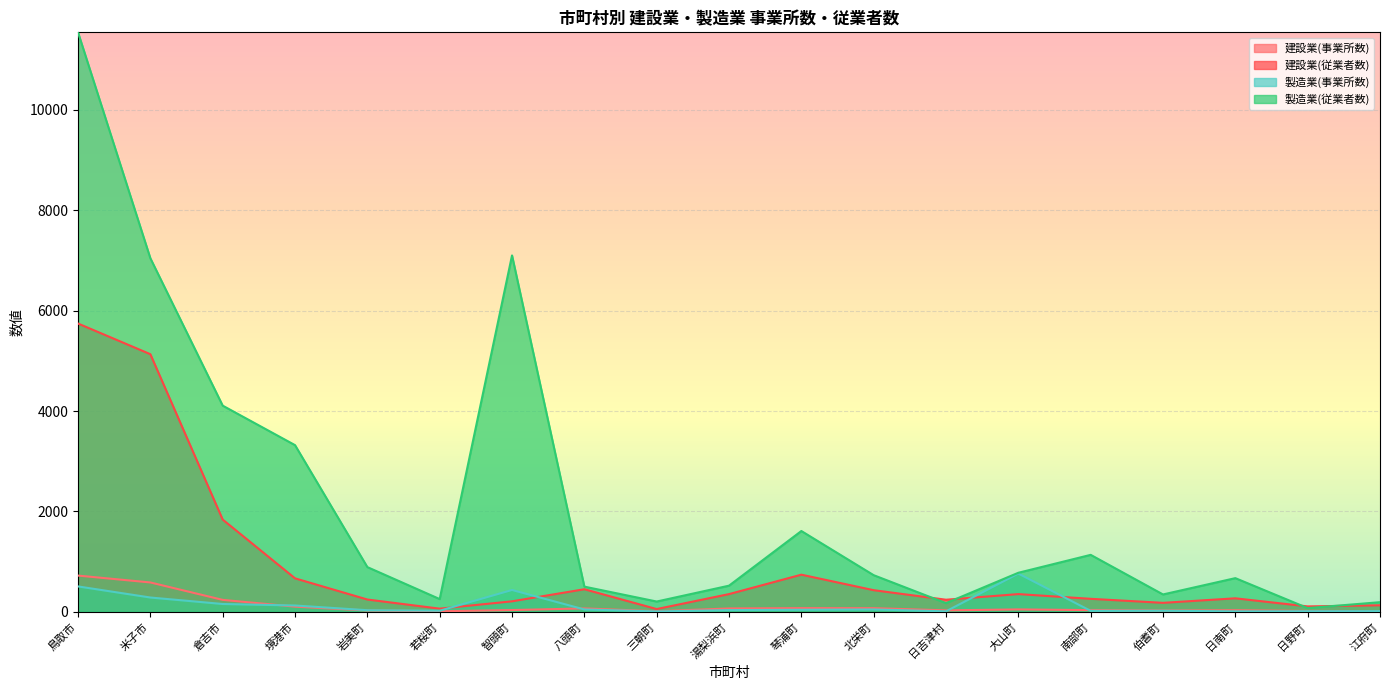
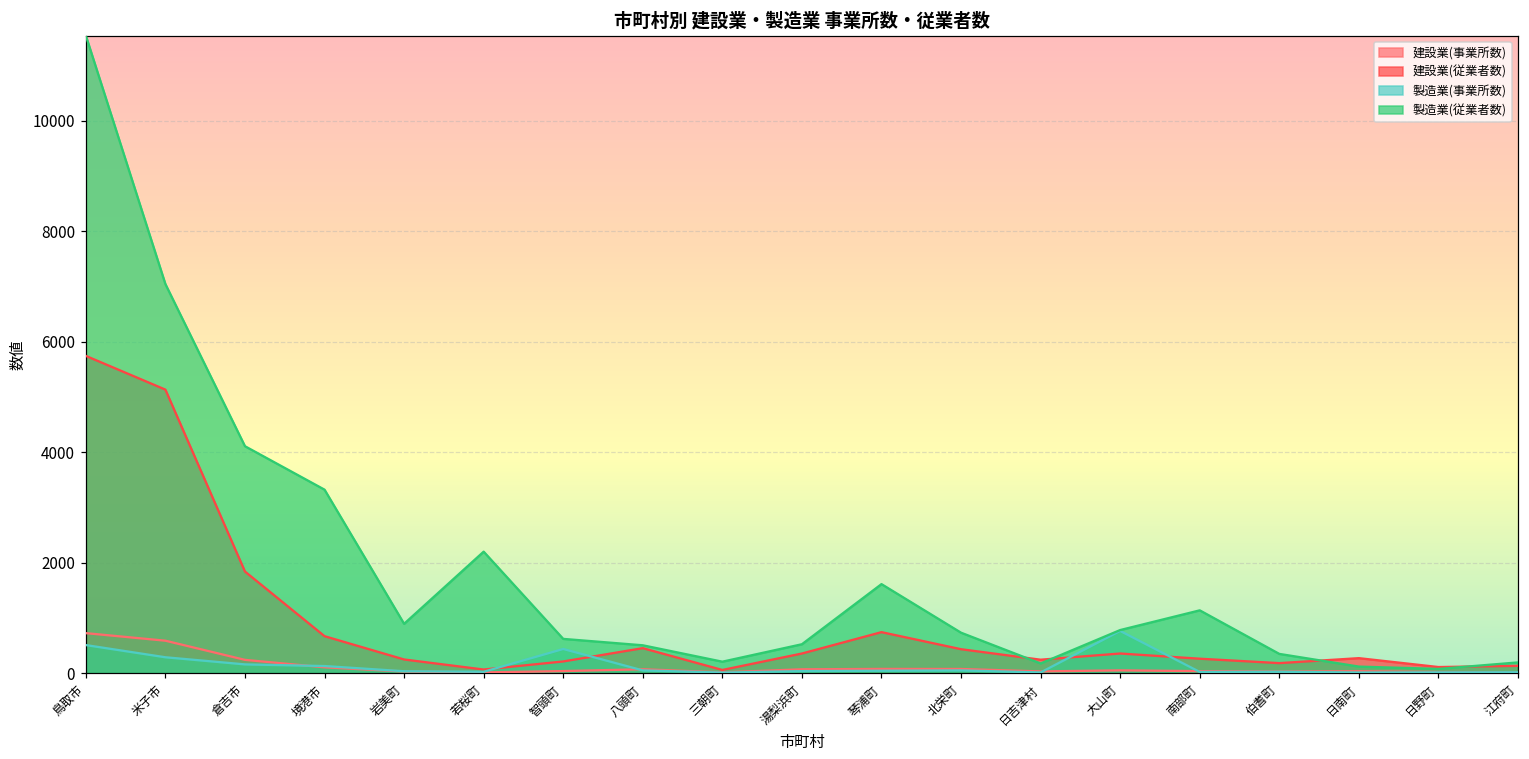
  {
    "製造業(事業所数)": {
      "鳥取市": 500,
      "米子市": 300,
      "倉吉市": 200,
      "智頭町": 400
    },
    "製造業(従業者数)": {
      "鳥取市": 11500,
      "米子市": 7000,
      "倉吉市": 4100,
      "境港市": 3300,
      "岩美町": 900,
-     "若桜町": 300,
-     "智頭町": 7100,
+     "若桜町": 2200,
+     "智頭町": 600,
      "八頭町": 500,
      "三朝町": 200,
      "湯梨浜町": 500,
      "琴浦町": 1600,
      "北栄町": 700,
      "日吉津村": 200,
      "南部町": 1100,
      "伯耆町": 300,
-     "日南町": 700,
+     "日南町": 100,
      "江府町": 200
    }
  }
